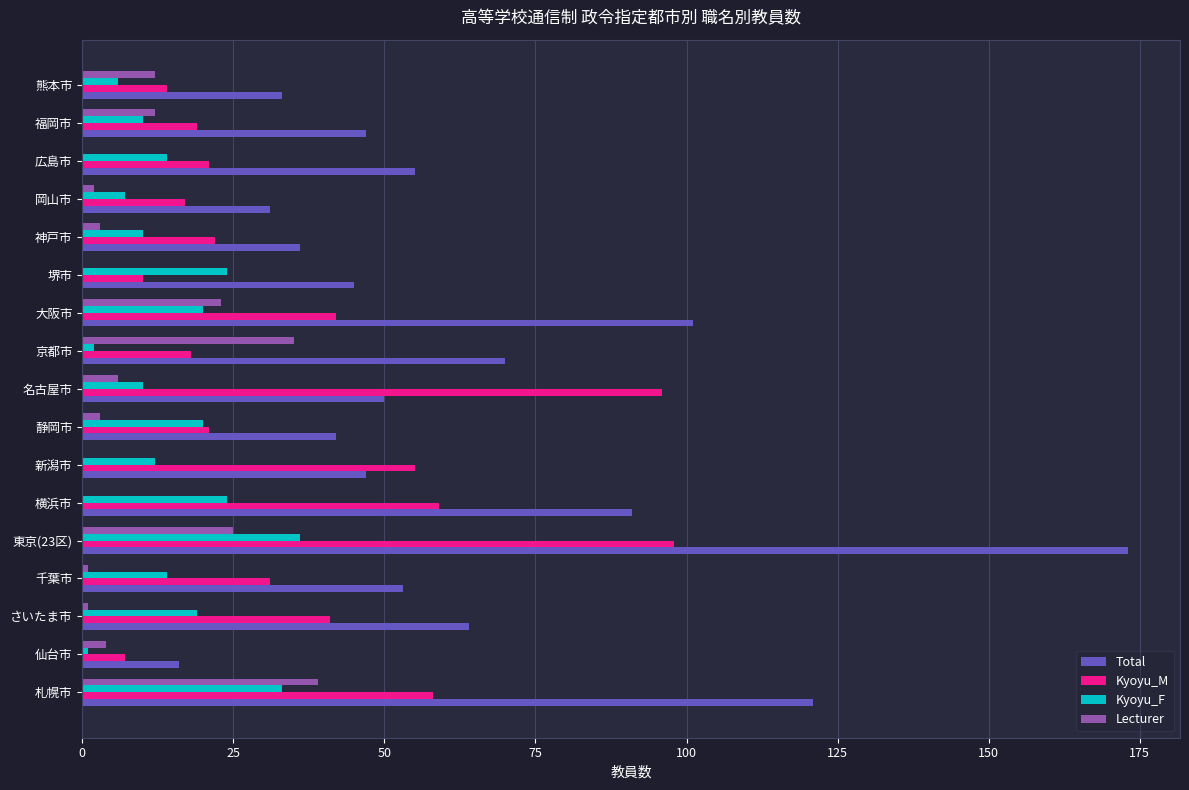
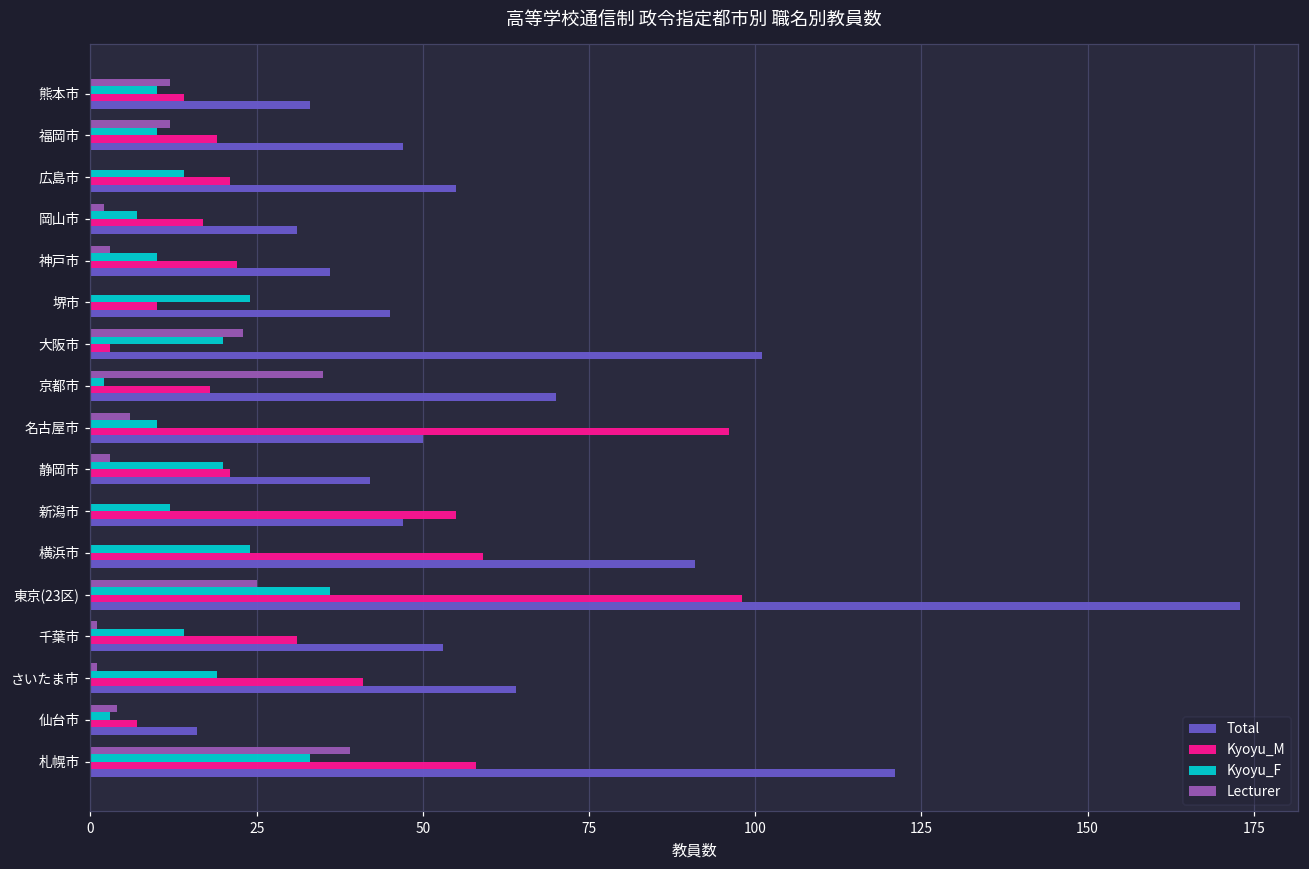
  {
    "Kyoyu_M": {
      "熊本市": 14,
      "福岡市": 19,
      "広島市": 21,
      "岡山市": 17,
      "神戸市": 22,
      "堺市": 10,
-     "大阪市": 42,
+     "大阪市": 3,
      "京都市": 18,
      "名古屋市": 96,
      "静岡市": 21,
      "新潟市": 55,
      "横浜市": 59,
      "東京(23区)": 98,
      "千葉市": 31,
      "さいたま市": 41,
      "仙台市": 7,
      "札幌市": 58
    },
    "Kyoyu_F": {
-     "熊本市": 6,
+     "熊本市": 10,
      "福岡市": 10,
      "広島市": 14,
      "岡山市": 7,
      "神戸市": 10,
      "堺市": 24,
      "大阪市": 20,
      "京都市": 2,
      "名古屋市": 10,
      "静岡市": 20,
      "新潟市": 12,
      "横浜市": 24,
      "東京(23区)": 36,
      "千葉市": 14,
      "さいたま市": 19,
-     "仙台市": 1,
+     "仙台市": 3,
      "札幌市": 33
    }
  }
